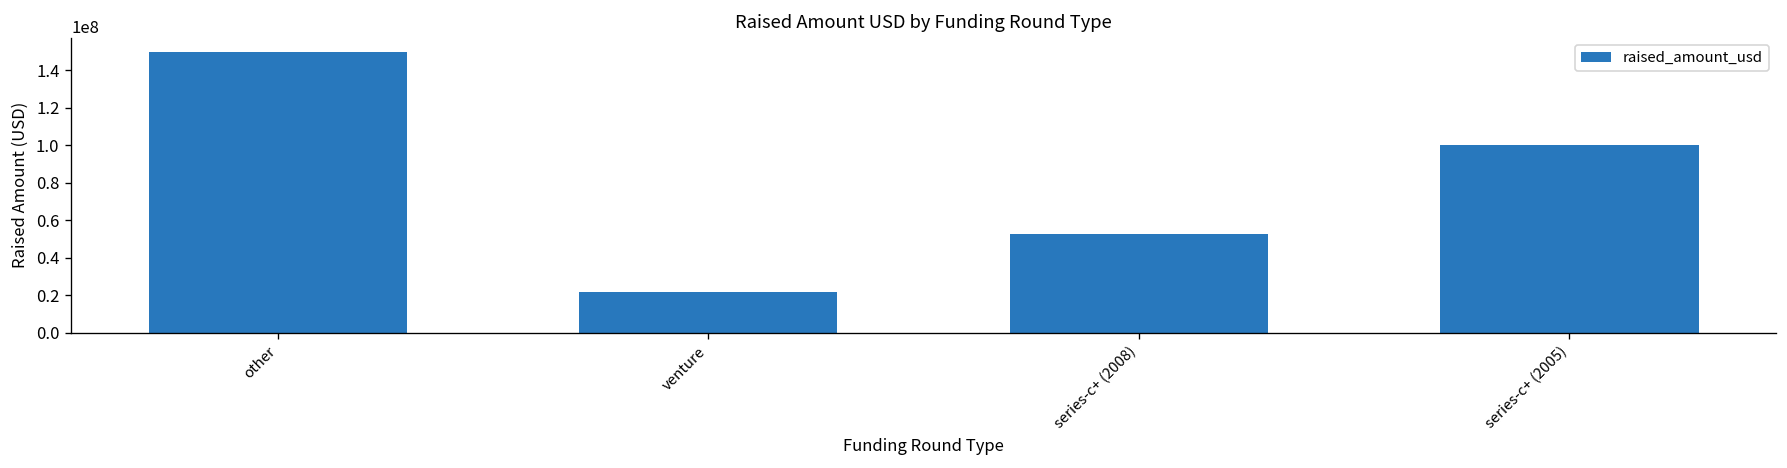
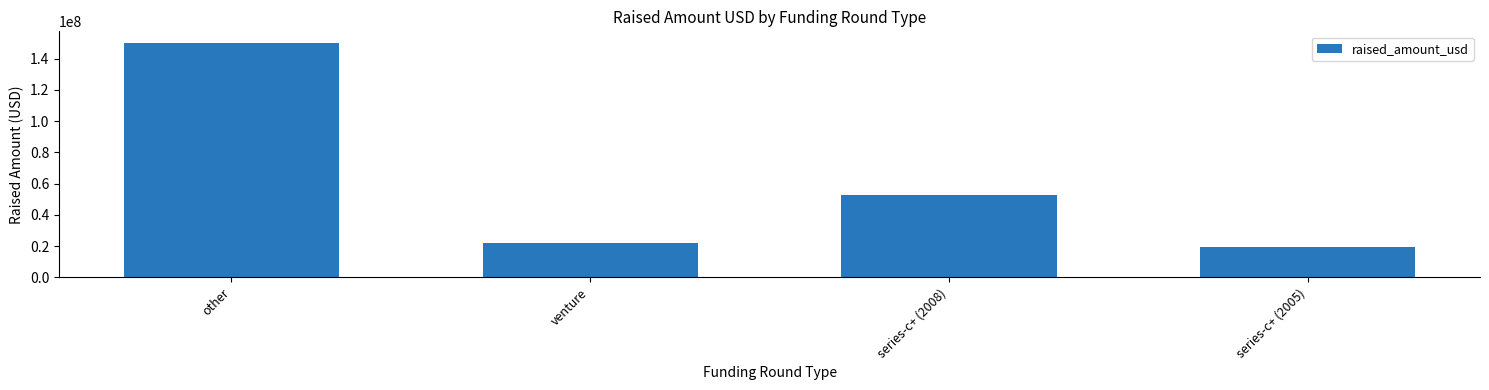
  {
    "other": 150000000,
    "venture": 22000000,
    "series-c+ (2008)": 53000000,
-   "series-c+ (2005)": 100000000
+   "series-c+ (2005)": 19000000
  }
